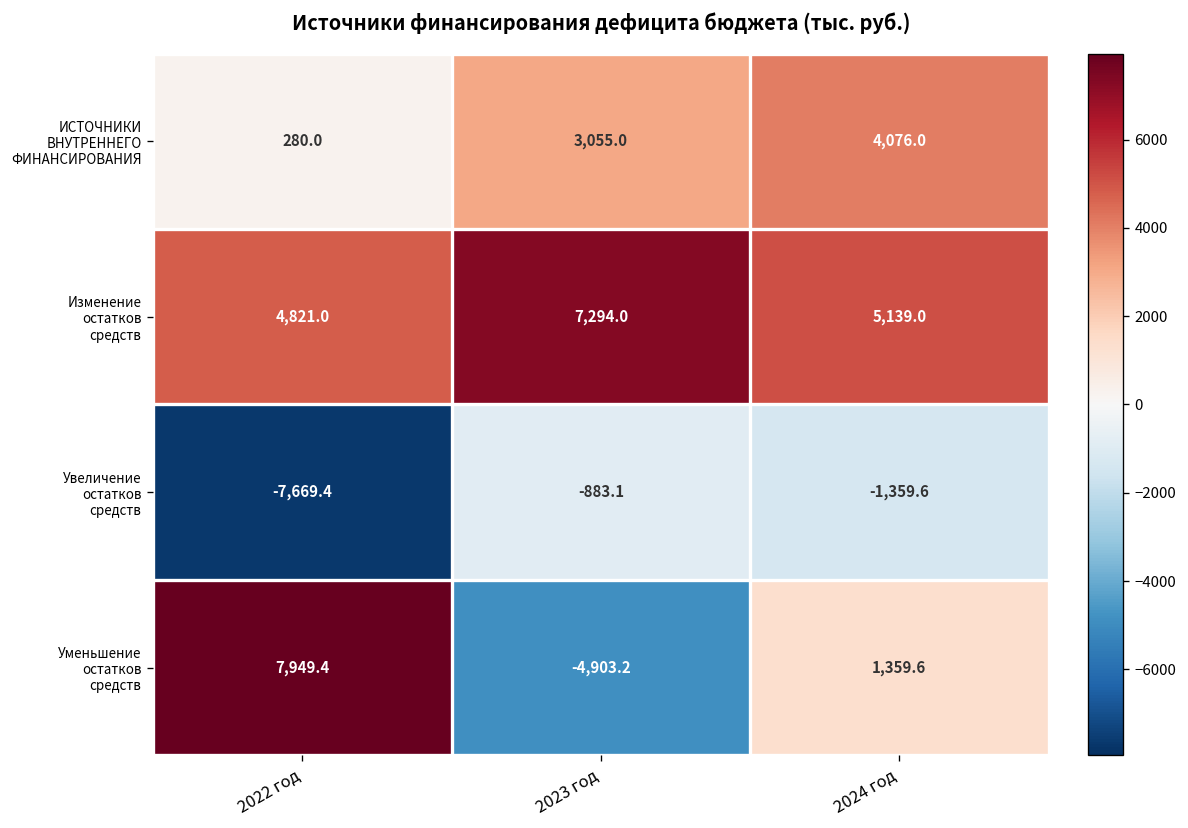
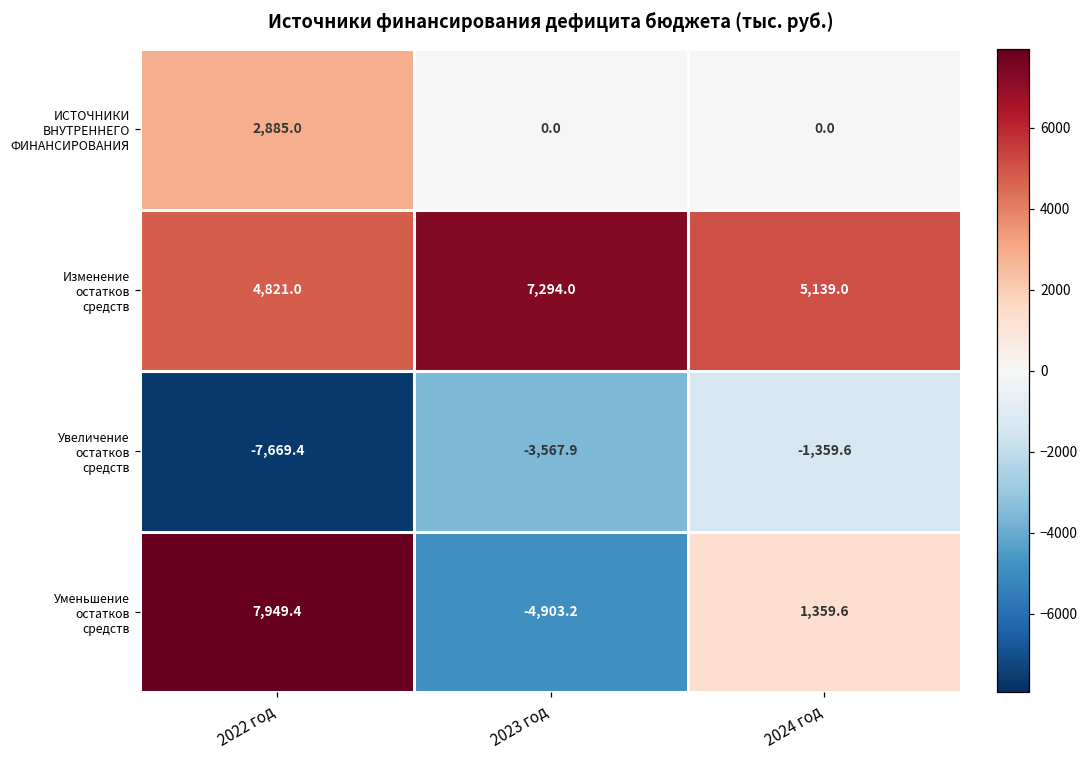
  {
    "ИСТОЧНИКИ ВНУТРЕННЕГО ФИНАНСИРОВАНИЯ": {
-     "2022 год": "280.0",
-     "2023 год": "3,055.0",
-     "2024 год": "4,076.0"
+     "2022 год": "2,885.0",
+     "2023 год": "0.0",
+     "2024 год": "0.0"
    },
    "Изменение остатков средств": {
      "2022 год": "4,821.0",
      "2023 год": "7,294.0",
      "2024 год": "5,139.0"
    },
    "Увеличение остатков средств": {
      "2022 год": "-7,669.4",
-     "2023 год": "-883.1",
+     "2023 год": "-3,567.9",
      "2024 год": "-1,359.6"
    },
    "Уменьшение остатков средств": {
      "2022 год": "7,949.4",
      "2023 год": "-4,903.2",
      "2024 год": "1,359.6"
    }
  }
